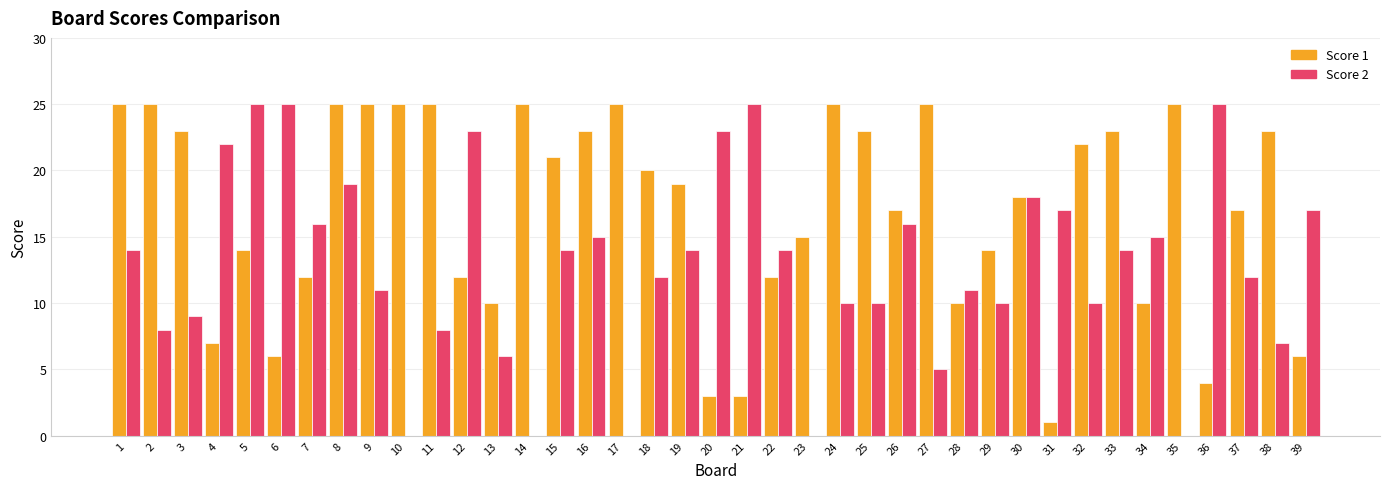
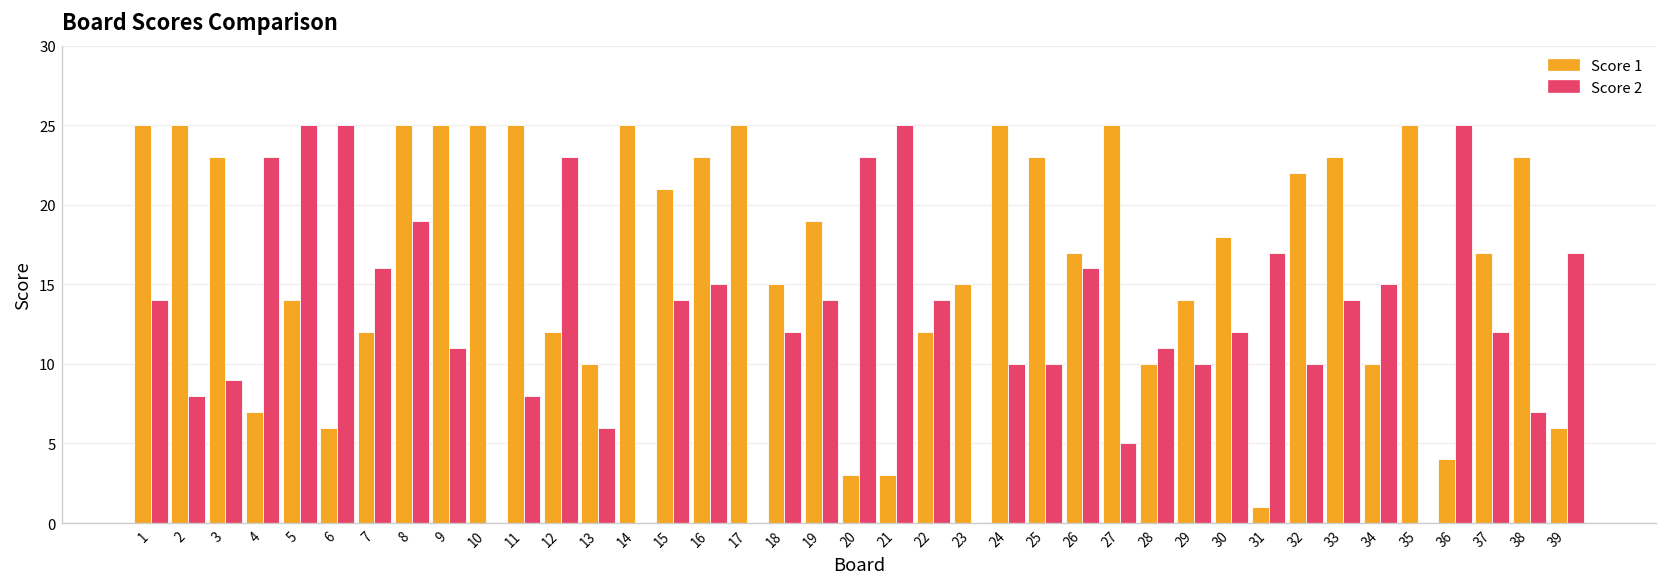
  {
    "Score 1": {
      "1": 25,
      "2": 25,
      "3": 23,
      "4": 7,
      "5": 14,
      "6": 6,
      "7": 12,
      "8": 25,
      "9": 25,
      "10": 25,
      "11": 25,
      "12": 12,
      "13": 10,
      "14": 25,
      "15": 21,
      "16": 23,
      "17": 25,
-     "18": 20,
+     "18": 15,
      "19": 19,
      "20": 3,
      "21": 3,
      "22": 12,
      "23": 15,
      "24": 25,
      "25": 23,
      "26": 17,
      "27": 25,
      "28": 10,
      "29": 14,
      "30": 18,
      "31": 1,
      "32": 22,
      "33": 23,
      "34": 10,
      "35": 25,
      "36": 4,
      "37": 17,
      "38": 23,
      "39": 6
    },
    "Score 2": {
      "1": 14,
      "2": 8,
      "3": 9,
-     "4": 22,
+     "4": 23,
      "5": 25,
      "6": 25,
      "7": 16,
      "8": 19,
      "9": 11,
      "10": 0,
      "11": 8,
      "12": 23,
      "13": 6,
      "14": 0,
      "15": 14,
      "16": 15,
      "17": 0,
      "18": 12,
      "19": 14,
      "20": 23,
      "21": 25,
      "22": 14,
      "23": 0,
      "24": 10,
      "25": 10,
      "26": 16,
      "27": 5,
      "28": 11,
      "29": 10,
-     "30": 18,
+     "30": 12,
      "31": 17,
      "32": 10,
      "33": 14,
      "34": 15,
      "35": 0,
      "36": 25,
      "37": 12,
      "38": 7,
      "39": 17
    }
  }
